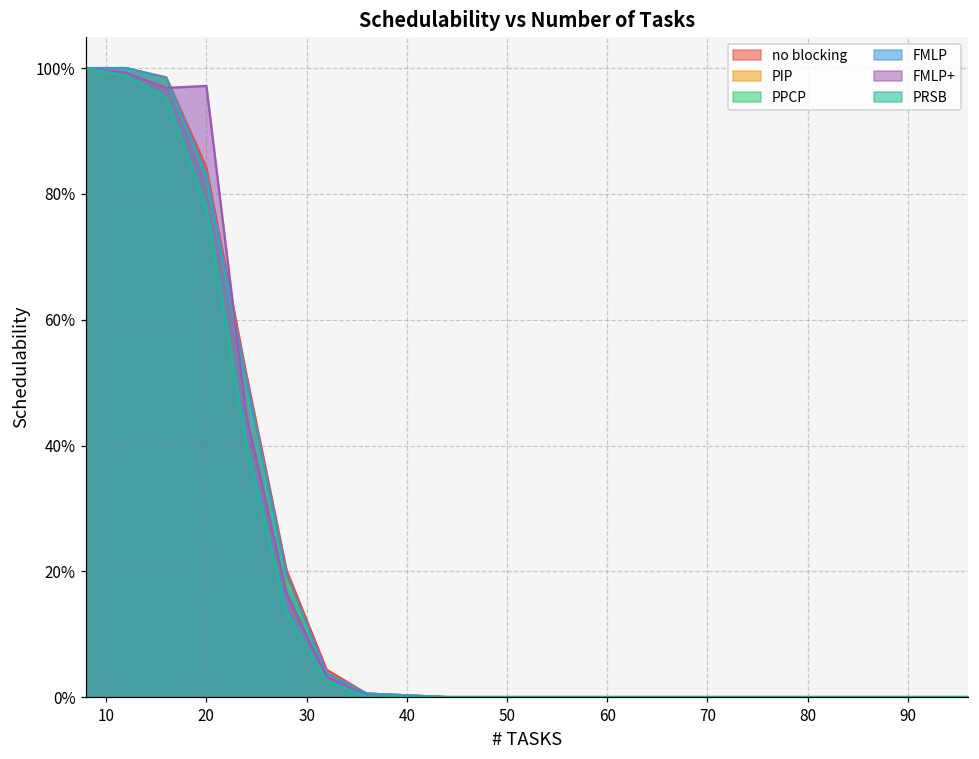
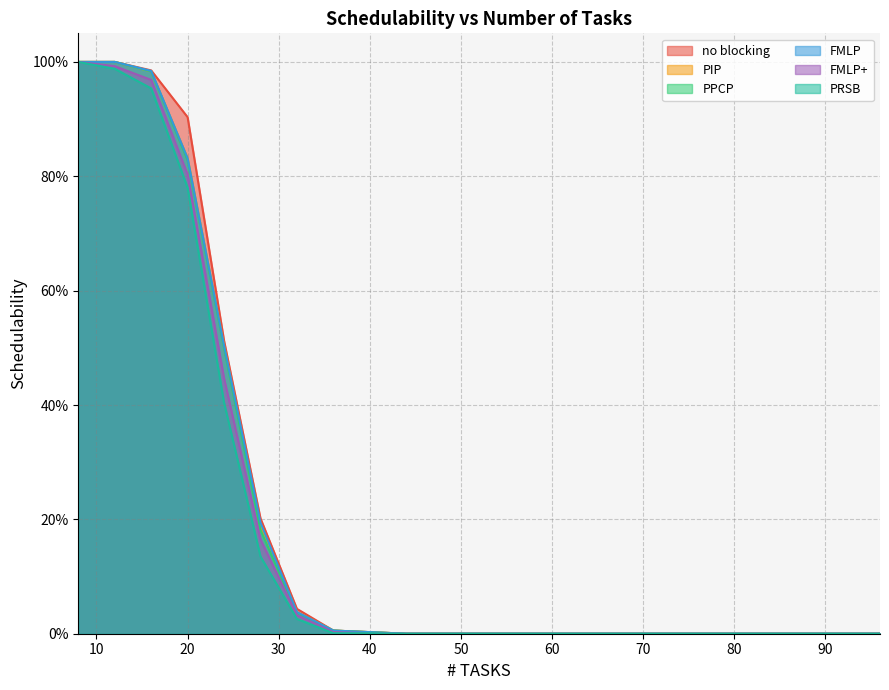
  {
    "no blocking": {
-     "20": "84%"
+     "20": "90%"
    },
    "FMLP+": {
-     "20": "97%"
+     "20": "80%"
    }
  }
